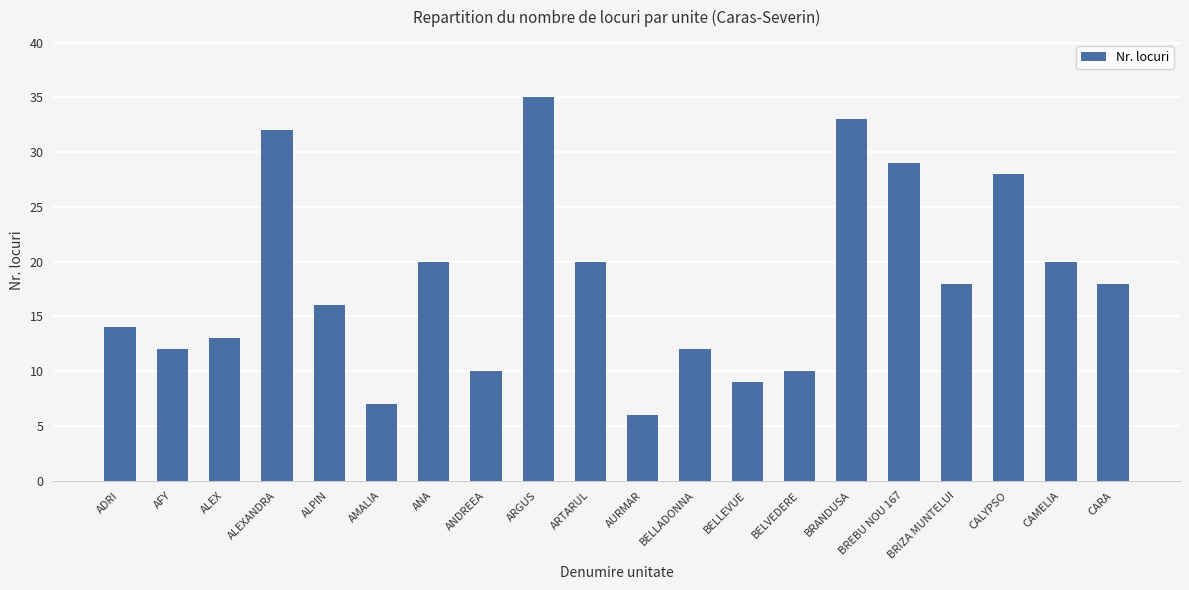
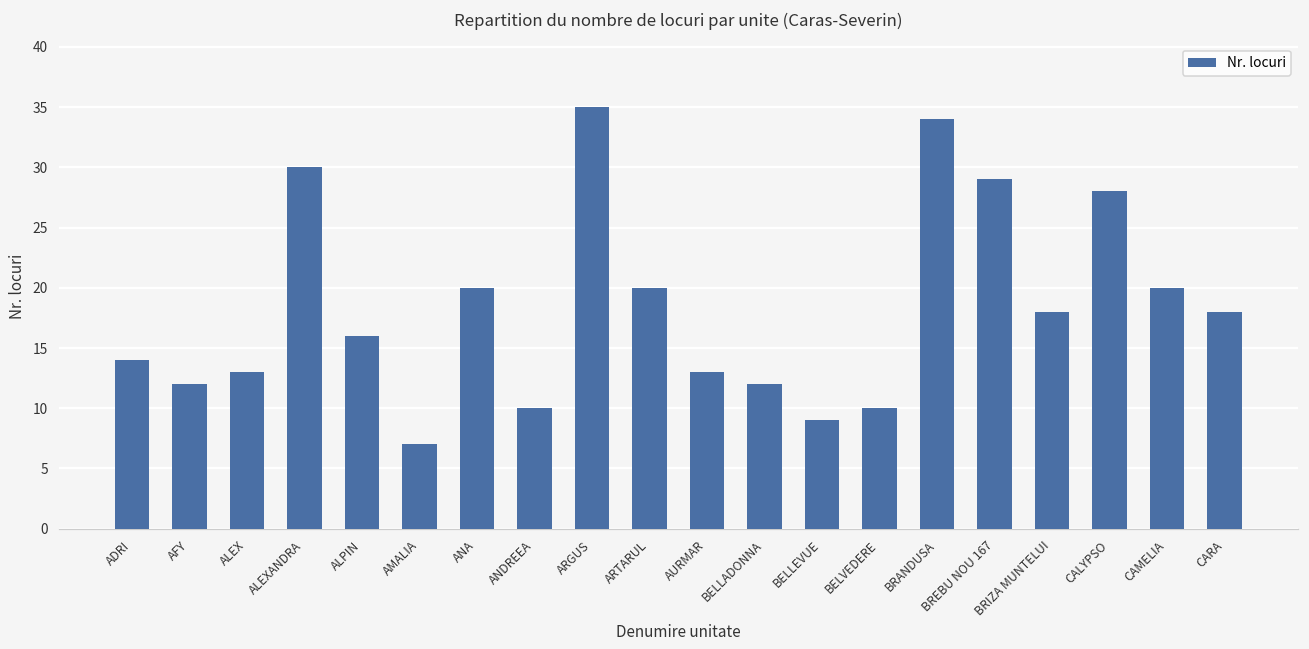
  {
    "ADRI": 14,
    "AFY": 12,
    "ALEX": 13,
-   "ALEXANDRA": 32,
+   "ALEXANDRA": 30,
    "ALPIN": 16,
    "AMALIA": 7,
    "ANA": 20,
    "ANDREEA": 10,
    "ARGUS": 35,
    "ARTARUL": 20,
-   "AURMAR": 6,
+   "AURMAR": 13,
    "BELLADONNA": 12,
    "BELLEVUE": 9,
    "BELVEDERE": 10,
-   "BRANDUSA": 33,
+   "BRANDUSA": 34,
    "BREBU NOU 167": 29,
    "BRIZA MUNTELUI": 18,
    "CALYPSO": 28,
    "CAMELIA": 20,
    "CARA": 18
  }
